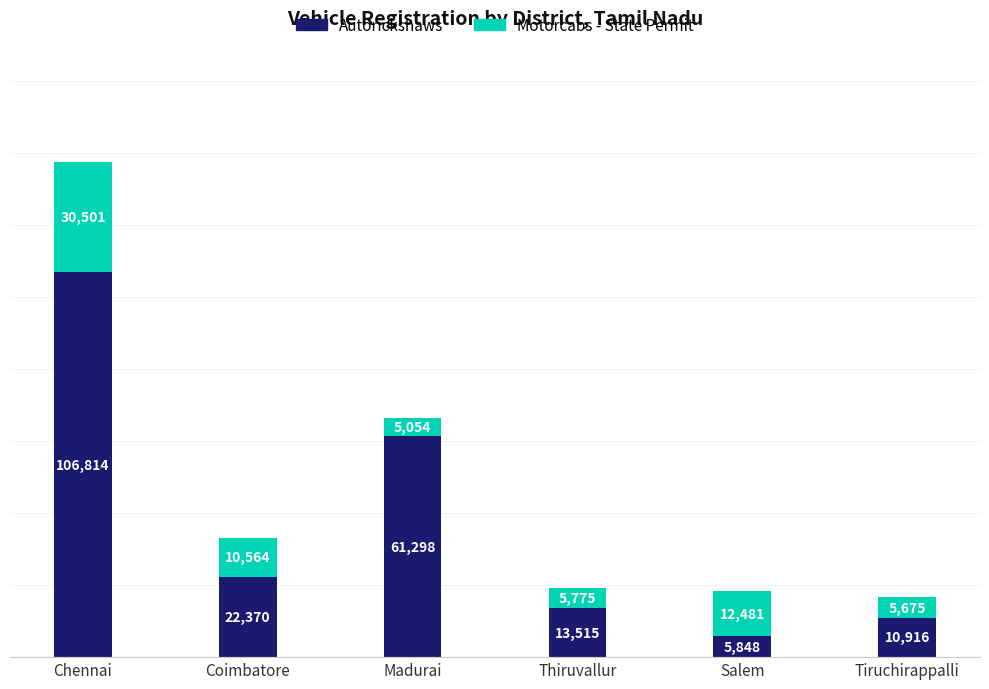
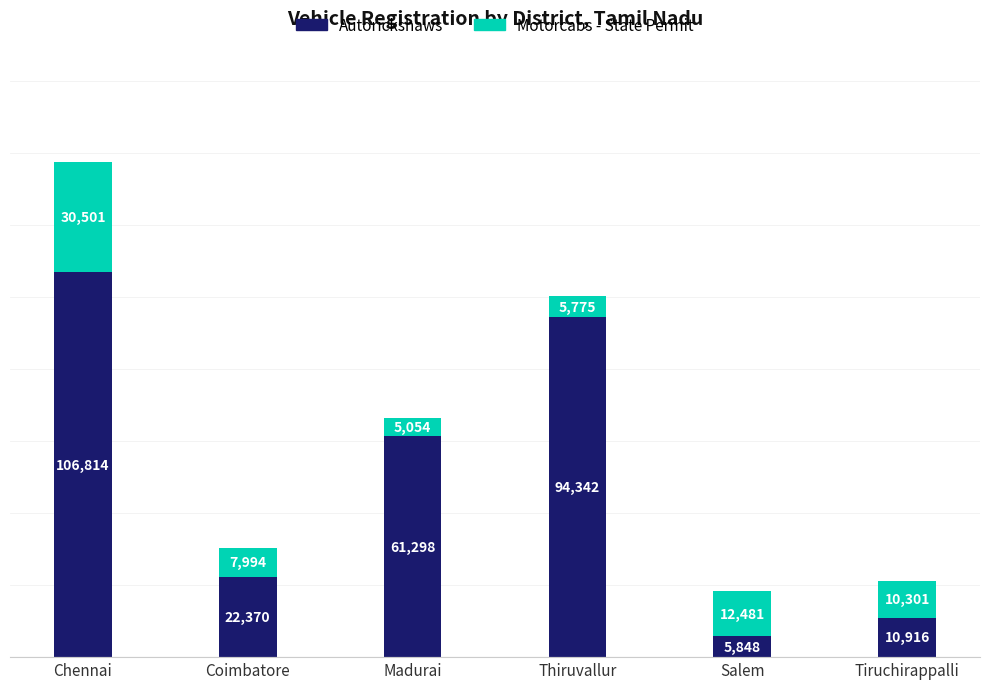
  {
    "Autorickshaws": {
      "Chennai": "106,814",
      "Coimbatore": "22,370",
      "Madurai": "61,298",
-     "Thiruvallur": "13,515",
+     "Thiruvallur": "94,342",
      "Salem": "5,848",
      "Tiruchirappalli": "10,916"
    },
    "Motorcabs - State Permit": {
      "Chennai": "30,501",
-     "Coimbatore": "10,564",
+     "Coimbatore": "7,994",
      "Madurai": "5,054",
      "Thiruvallur": "5,775",
      "Salem": "12,481",
-     "Tiruchirappalli": "5,675"
+     "Tiruchirappalli": "10,301"
    }
  }
